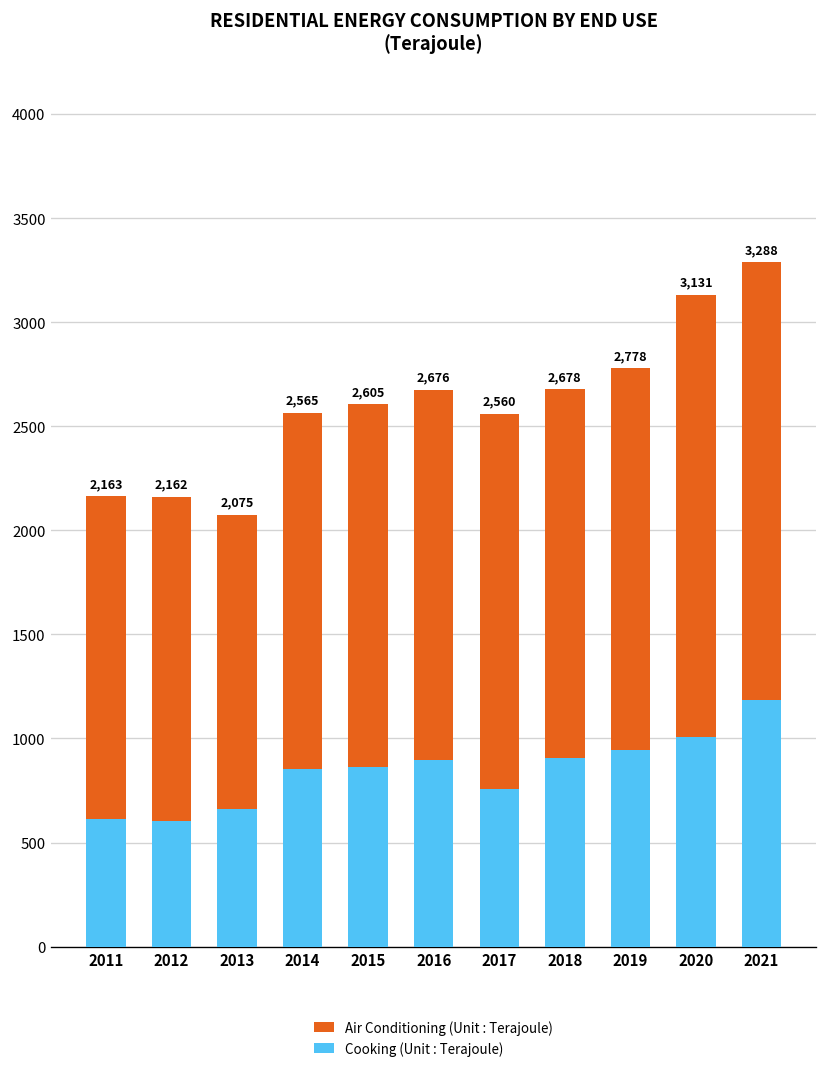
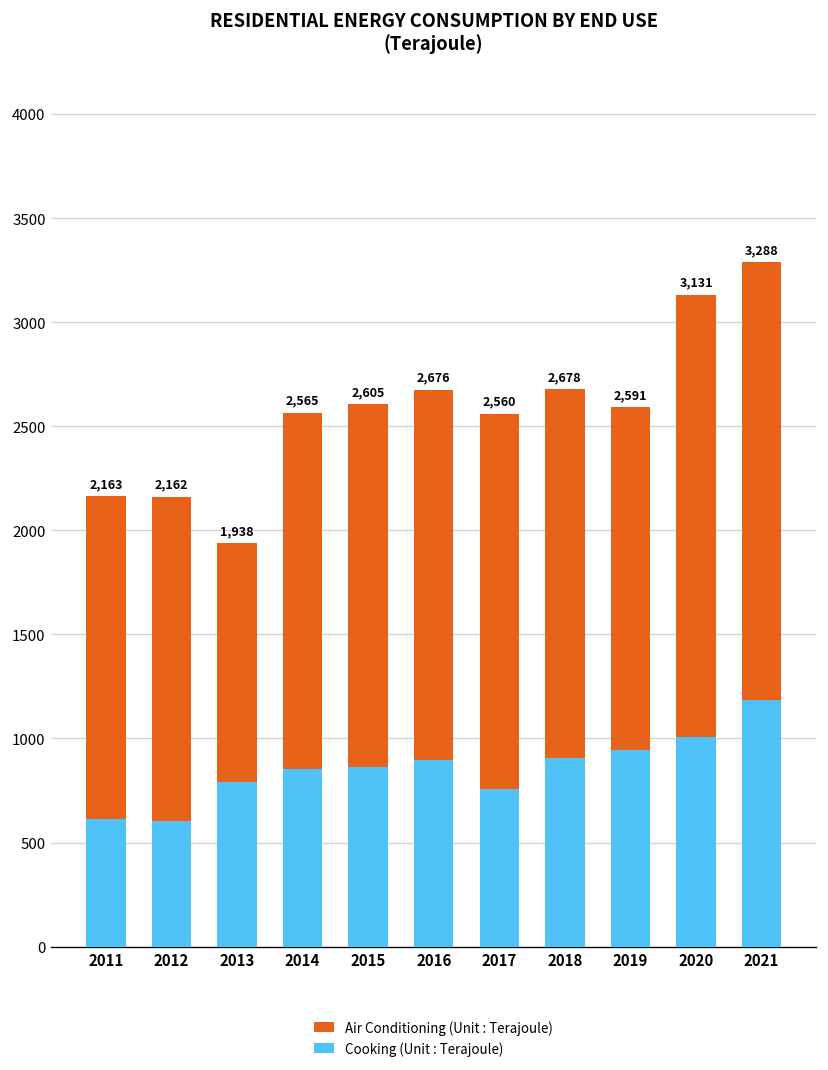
  {
    "Air Conditioning (Unit : Terajoule)": {
      "2011": "2,163",
      "2012": "2,162",
-     "2013": "2,075",
+     "2013": "1,938",
      "2014": "2,565",
      "2015": "2,605",
      "2016": "2,676",
      "2017": "2,560",
      "2018": "2,678",
-     "2019": "2,778",
+     "2019": "2,591",
      "2020": "3,131",
      "2021": "3,288"
    },
    "Cooking (Unit : Terajoule)": {
-     "2013": "660"
+     "2013": "790"
    }
  }
